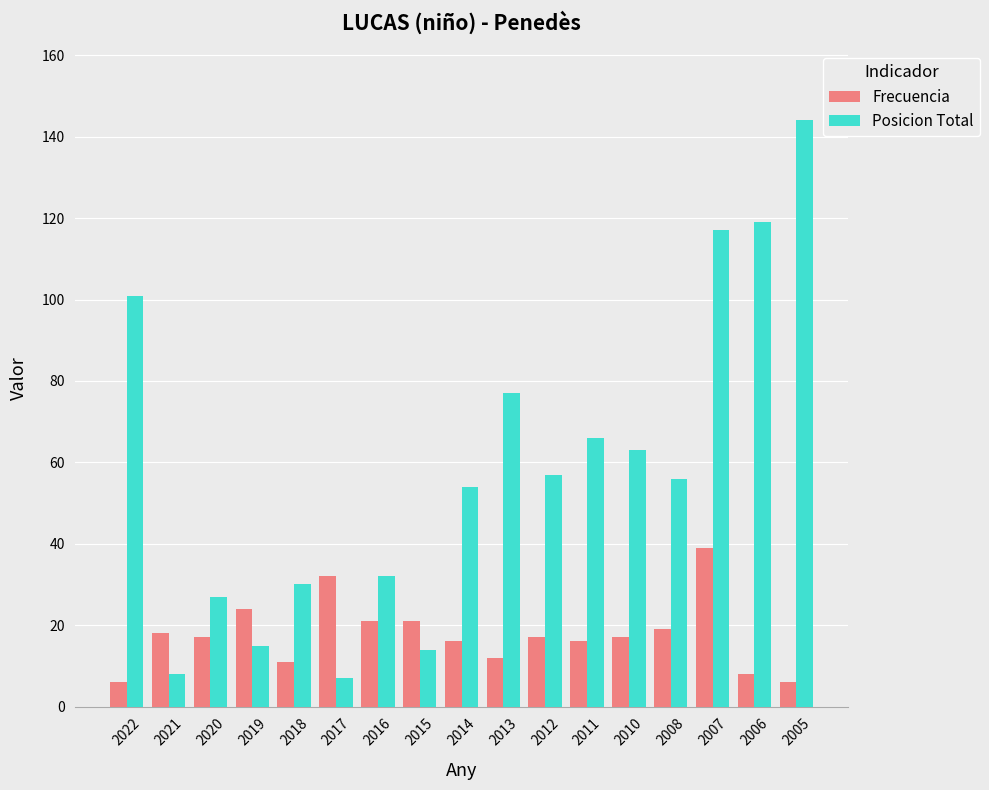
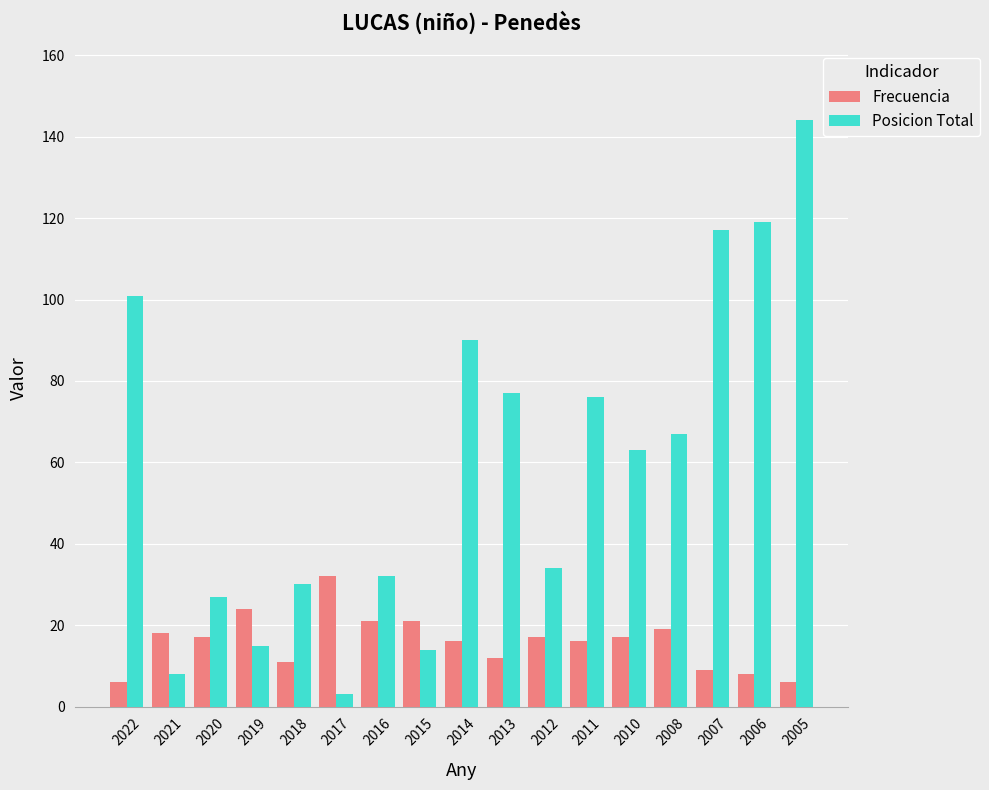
  {
    "Frecuencia": {
      "2022": 6,
      "2021": 18,
      "2020": 17,
      "2019": 24,
      "2018": 11,
      "2017": 32,
      "2016": 21,
      "2015": 21,
      "2014": 16,
      "2013": 12,
      "2012": 17,
      "2011": 16,
      "2010": 17,
      "2008": 19,
-     "2007": 39,
+     "2007": 9,
      "2006": 8,
      "2005": 6
    },
    "Posicion Total": {
      "2022": 101,
      "2021": 8,
      "2020": 27,
      "2019": 15,
      "2018": 30,
-     "2017": 7,
+     "2017": 3,
      "2016": 32,
      "2015": 14,
-     "2014": 54,
+     "2014": 90,
      "2013": 77,
-     "2012": 57,
-     "2011": 66,
+     "2012": 34,
+     "2011": 76,
      "2010": 63,
-     "2008": 56,
+     "2008": 67,
      "2007": 117,
      "2006": 119,
      "2005": 144
    }
  }
